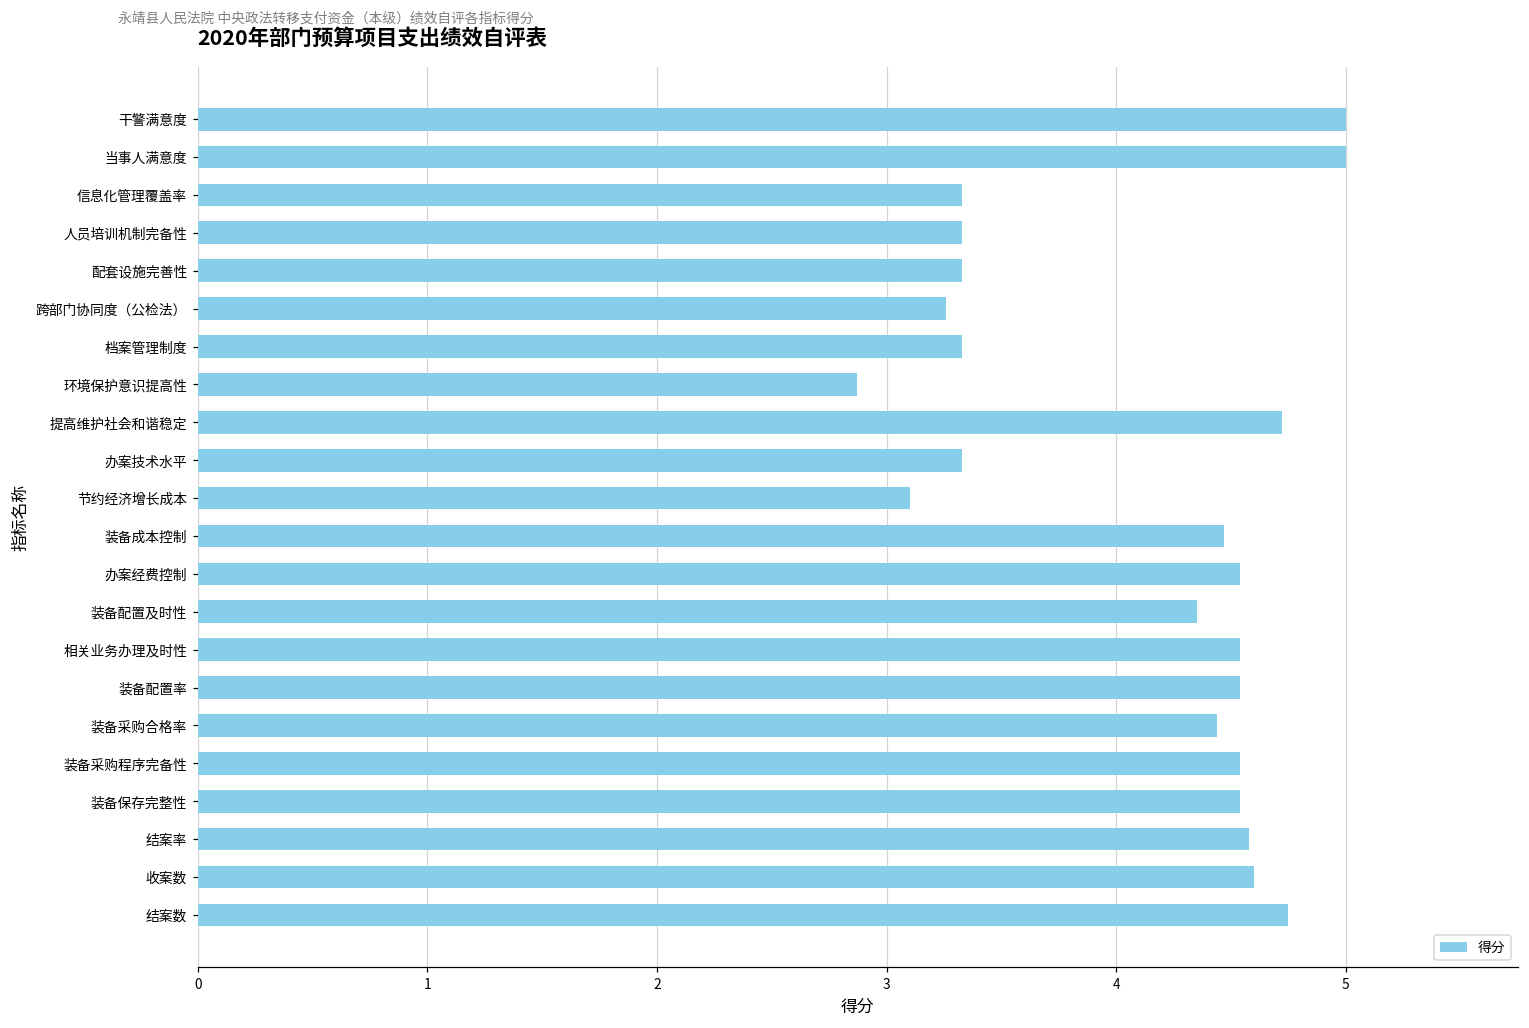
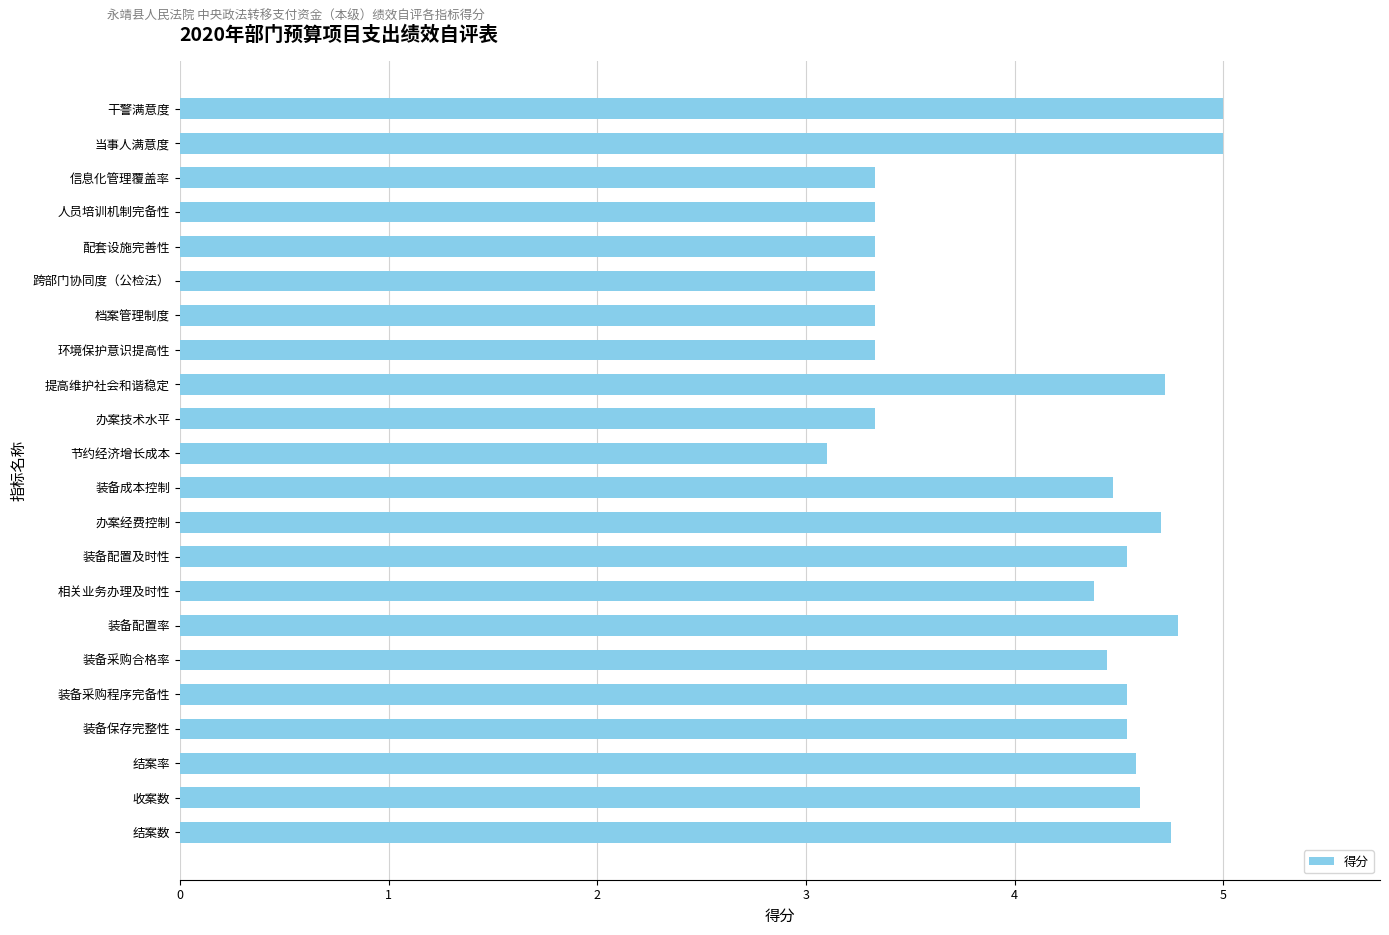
  {
    "干警满意度": 5.00,
    "当事人满意度": 5.00,
    "信息化管理覆盖率": 3.33,
    "人员培训机制完备性": 3.33,
    "配套设施完善性": 3.33,
-   "跨部门协同度（公检法）": 3.26,
+   "跨部门协同度（公检法）": 3.33,
    "档案管理制度": 3.33,
-   "环境保护意识提高性": 2.87,
+   "环境保护意识提高性": 3.33,
    "提高维护社会和谐稳定": 4.72,
    "办案技术水平": 3.33,
    "节约经济增长成本": 3.10,
    "装备成本控制": 4.47,
-   "办案经费控制": 4.54,
-   "装备配置及时性": 4.35,
-   "相关业务办理及时性": 4.54,
-   "装备配置率": 4.54,
+   "办案经费控制": 4.70,
+   "装备配置及时性": 4.54,
+   "相关业务办理及时性": 4.38,
+   "装备配置率": 4.78,
    "装备采购合格率": 4.44,
    "装备采购程序完备性": 4.54,
    "装备保存完整性": 4.54,
    "结案率": 4.58,
    "收案数": 4.60,
    "结案数": 4.75
  }
